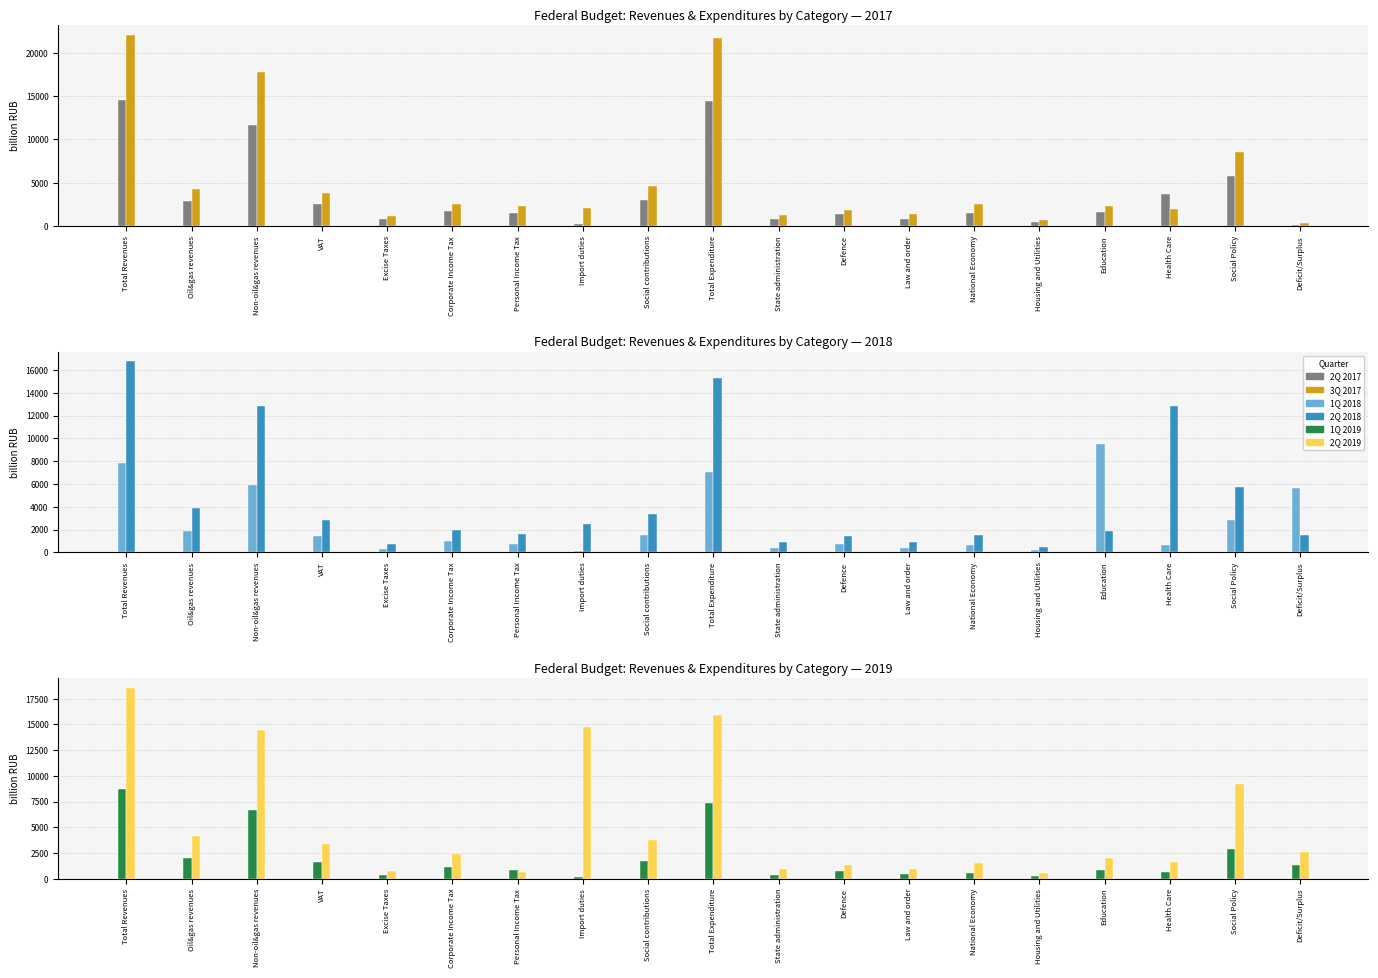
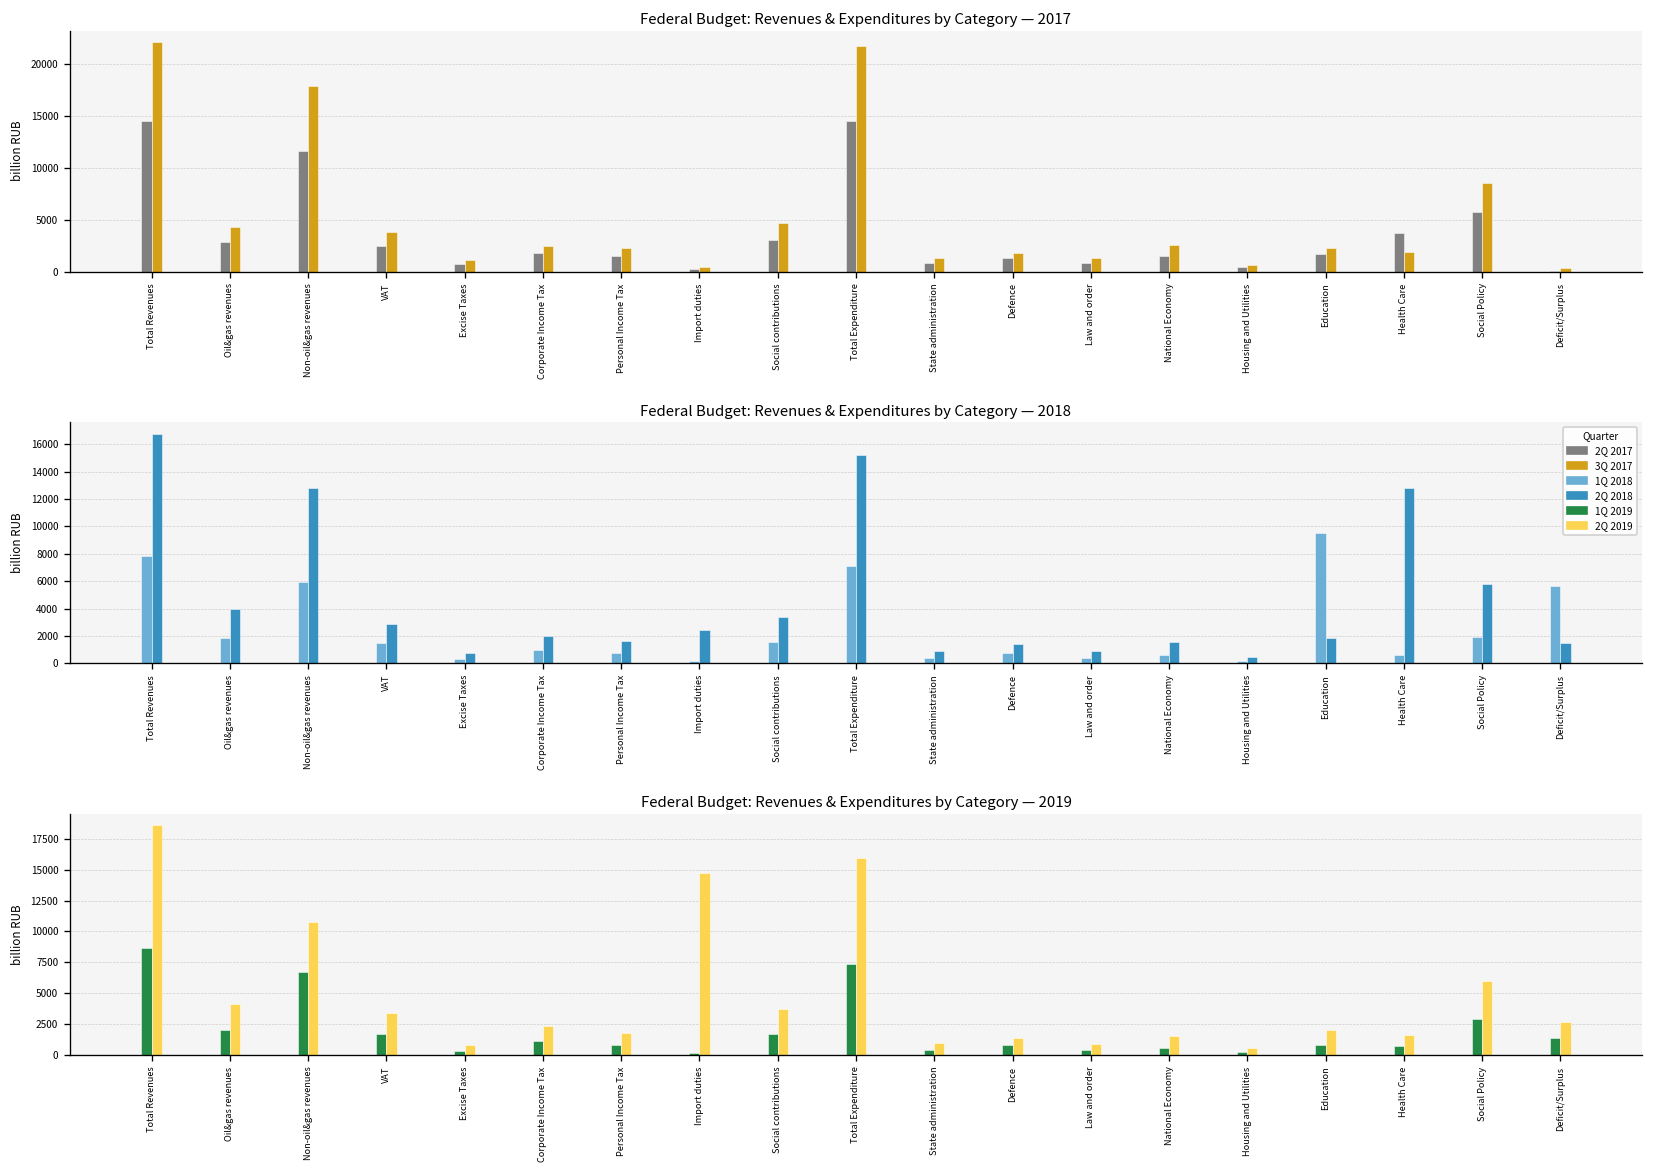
  {
    "Federal Budget: Revenues & Expenditures by Category — 2017": {
      "2Q 2017": {
        "Total Revenues": 15000,
        "Oil&gas revenues": 3000,
        "Non-oil&gas revenues": 12000,
        "VAT": 2000,
        "Excise Taxes": 1000,
        "Corporate Income Tax": 2000,
        "Personal Income Tax": 1000,
        "Social contributions": 3000,
        "Total Expenditure": 14000,
        "State administration": 1000,
        "Defence": 1000,
        "Law and order": 1000,
        "National Economy": 2000,
        "Housing and Utilities": 0,
        "Education": 2000,
        "Health Care": 4000,
        "Social Policy": 6000
      },
      "3Q 2017": {
        "Total Revenues": 22000,
        "Oil&gas revenues": 4000,
        "Non-oil&gas revenues": 18000,
        "VAT": 4000,
        "Excise Taxes": 1000,
        "Corporate Income Tax": 2000,
        "Personal Income Tax": 2000,
-       "Import duties": 2000,
+       "Import duties": 0,
        "Social contributions": 5000,
        "Total Expenditure": 22000,
        "State administration": 1000,
        "Defence": 2000,
        "Law and order": 1000,
        "National Economy": 3000,
        "Housing and Utilities": 1000,
        "Education": 2000,
        "Health Care": 2000,
        "Social Policy": 9000,
        "Deficit/Surplus": 0
      }
    },
    "Federal Budget: Revenues & Expenditures by Category — 2018": {
      "1Q 2018": {
        "Total Revenues": 7800,
        "Oil&gas revenues": 1900,
        "Non-oil&gas revenues": 5900,
        "VAT": 1500,
        "Excise Taxes": 300,
        "Corporate Income Tax": 1000,
        "Personal Income Tax": 800,
        "Social contributions": 1500,
        "Total Expenditure": 7100,
        "State administration": 400,
        "Defence": 800,
        "Law and order": 400,
        "National Economy": 600,
        "Education": 9500,
        "Health Care": 600,
-       "Social Policy": 2800,
+       "Social Policy": 2000,
        "Deficit/Surplus": 5700
      },
      "2Q 2018": {
        "Total Revenues": 16800,
        "Oil&gas revenues": 3900,
        "Non-oil&gas revenues": 12800,
        "VAT": 2900,
        "Excise Taxes": 700,
        "Corporate Income Tax": 2000,
        "Personal Income Tax": 1600,
        "Import duties": 2500,
        "Social contributions": 3400,
        "Total Expenditure": 15300,
        "State administration": 900,
        "Defence": 1400,
        "Law and order": 900,
        "National Economy": 1500,
        "Housing and Utilities": 400,
        "Education": 1900,
        "Health Care": 12800,
        "Social Policy": 5800,
        "Deficit/Surplus": 1500
      }
    },
    "Federal Budget: Revenues & Expenditures by Category — 2019": {
      "1Q 2019": {
        "Total Revenues": 8700,
        "Oil&gas revenues": 2000,
        "Non-oil&gas revenues": 6700,
        "VAT": 1700,
        "Excise Taxes": 400,
        "Corporate Income Tax": 1100,
        "Personal Income Tax": 800,
        "Social contributions": 1700,
        "Total Expenditure": 7400,
        "State administration": 400,
        "Defence": 800,
        "Law and order": 400,
        "National Economy": 600,
        "Housing and Utilities": 300,
        "Education": 800,
        "Health Care": 700,
        "Social Policy": 2900,
        "Deficit/Surplus": 1300
      },
      "2Q 2019": {
        "Total Revenues": 18600,
        "Oil&gas revenues": 4100,
-       "Non-oil&gas revenues": 14500,
+       "Non-oil&gas revenues": 10800,
        "VAT": 3400,
        "Excise Taxes": 800,
        "Corporate Income Tax": 2400,
-       "Personal Income Tax": 700,
+       "Personal Income Tax": 1800,
        "Import duties": 14700,
        "Social contributions": 3700,
        "Total Expenditure": 15900,
        "State administration": 900,
        "Defence": 1400,
        "Law and order": 900,
        "National Economy": 1600,
        "Housing and Utilities": 600,
        "Education": 2000,
        "Health Care": 1600,
-       "Social Policy": 9200,
+       "Social Policy": 6000,
        "Deficit/Surplus": 2600
      }
    }
  }
